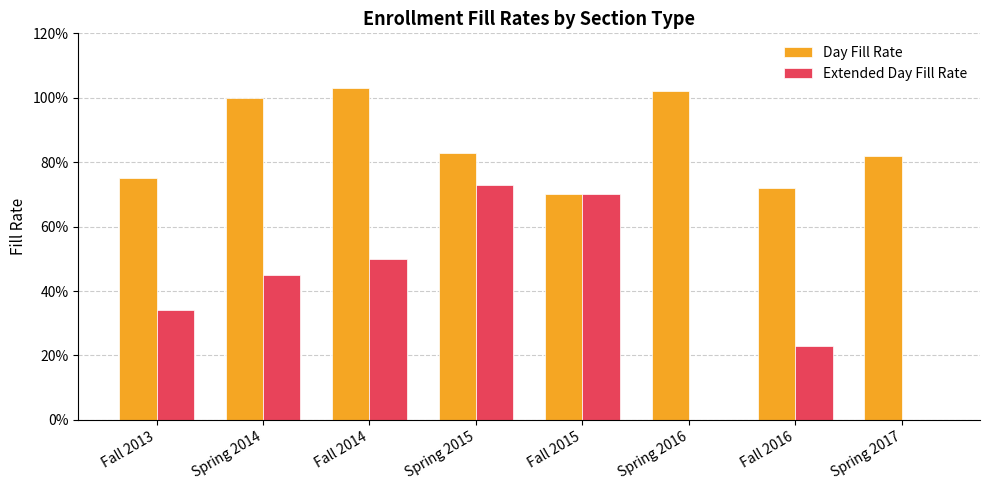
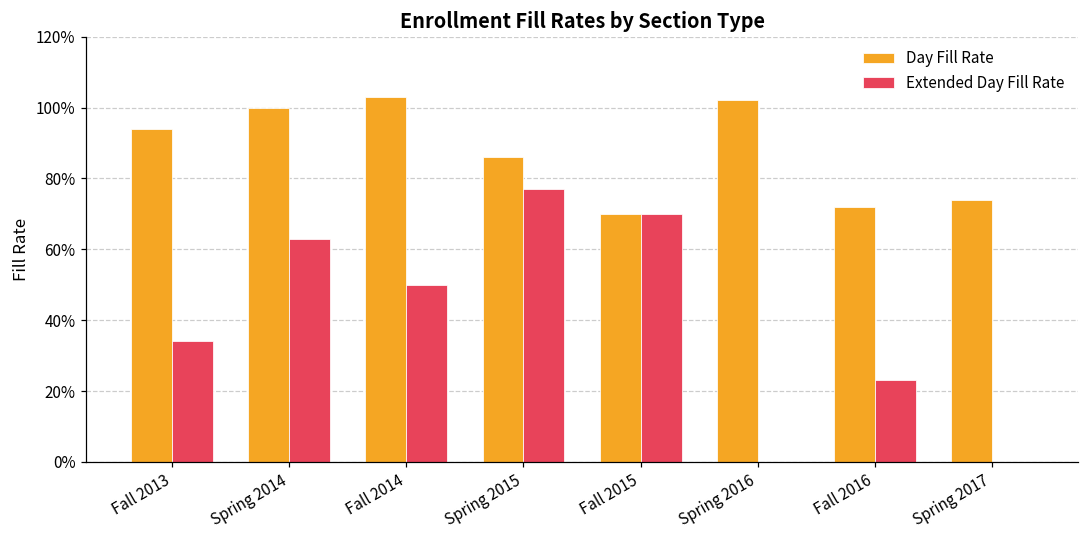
  {
    "Day Fill Rate": {
-     "Fall 2013": "75%",
+     "Fall 2013": "94%",
      "Spring 2014": "100%",
      "Fall 2014": "103%",
-     "Spring 2015": "83%",
+     "Spring 2015": "86%",
      "Fall 2015": "70%",
      "Spring 2016": "102%",
      "Fall 2016": "72%",
-     "Spring 2017": "82%"
+     "Spring 2017": "74%"
    },
    "Extended Day Fill Rate": {
      "Fall 2013": "34%",
-     "Spring 2014": "45%",
+     "Spring 2014": "63%",
      "Fall 2014": "50%",
-     "Spring 2015": "73%",
+     "Spring 2015": "77%",
      "Fall 2015": "70%",
      "Spring 2016": "0%",
      "Fall 2016": "23%",
      "Spring 2017": "0%"
    }
  }
